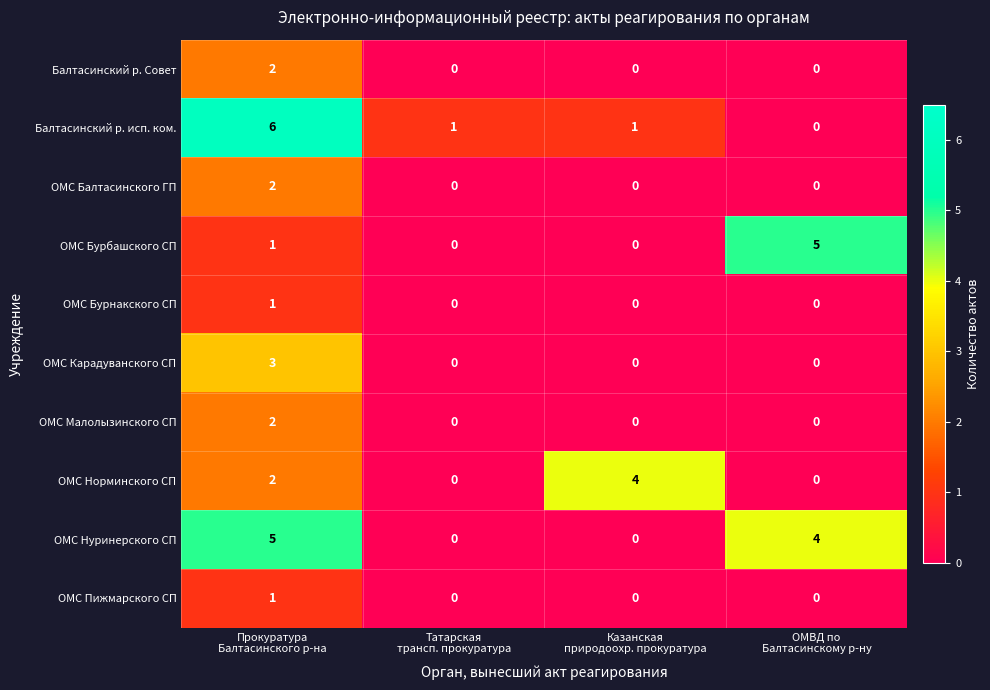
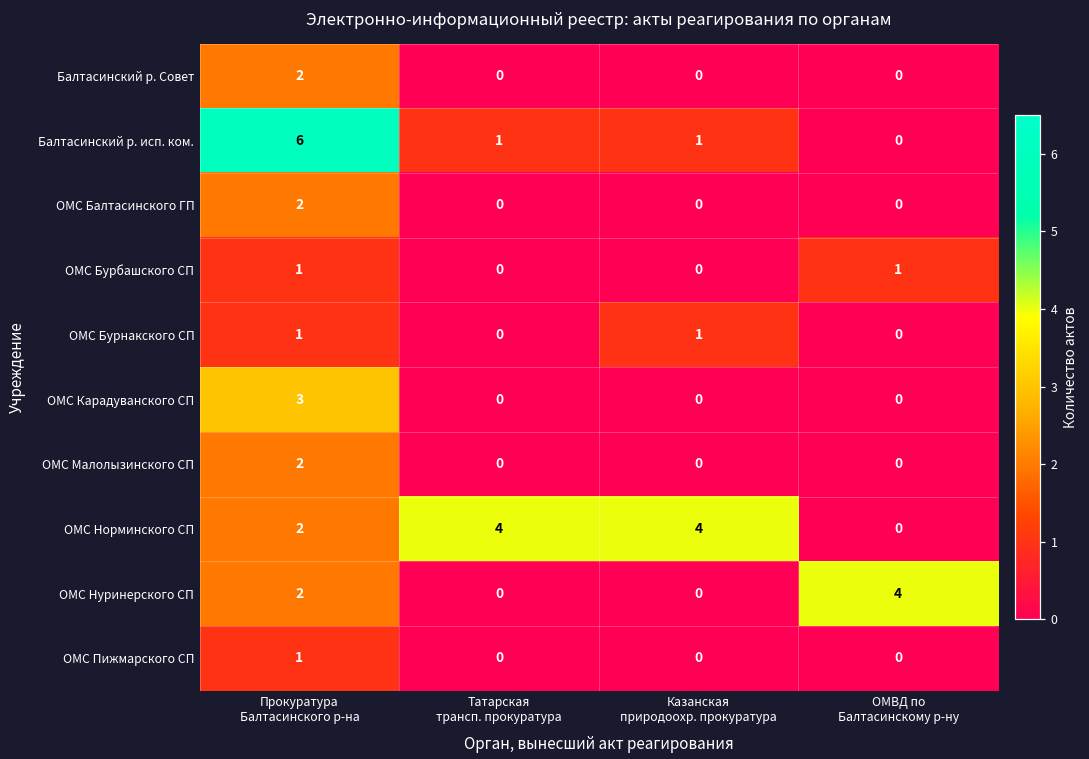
  {
    "Балтасинский р. Совет": {
      "Прокуратура Балтасинского р-на": 2,
      "Татарская трансп. прокуратура": 0,
      "Казанская природоохр. прокуратура": 0,
      "ОМВД по Балтасинскому р-ну": 0
    },
    "Балтасинский р. исп. ком.": {
      "Прокуратура Балтасинского р-на": 6,
      "Татарская трансп. прокуратура": 1,
      "Казанская природоохр. прокуратура": 1,
      "ОМВД по Балтасинскому р-ну": 0
    },
    "ОМС Балтасинского ГП": {
      "Прокуратура Балтасинского р-на": 2,
      "Татарская трансп. прокуратура": 0,
      "Казанская природоохр. прокуратура": 0,
      "ОМВД по Балтасинскому р-ну": 0
    },
    "ОМС Бурбашского СП": {
      "Прокуратура Балтасинского р-на": 1,
      "Татарская трансп. прокуратура": 0,
      "Казанская природоохр. прокуратура": 0,
-     "ОМВД по Балтасинскому р-ну": 5
+     "ОМВД по Балтасинскому р-ну": 1
    },
    "ОМС Бурнакского СП": {
      "Прокуратура Балтасинского р-на": 1,
      "Татарская трансп. прокуратура": 0,
-     "Казанская природоохр. прокуратура": 0,
+     "Казанская природоохр. прокуратура": 1,
      "ОМВД по Балтасинскому р-ну": 0
    },
    "ОМС Карадуванского СП": {
      "Прокуратура Балтасинского р-на": 3,
      "Татарская трансп. прокуратура": 0,
      "Казанская природоохр. прокуратура": 0,
      "ОМВД по Балтасинскому р-ну": 0
    },
    "ОМС Малолызинского СП": {
      "Прокуратура Балтасинского р-на": 2,
      "Татарская трансп. прокуратура": 0,
      "Казанская природоохр. прокуратура": 0,
      "ОМВД по Балтасинскому р-ну": 0
    },
    "ОМС Норминского СП": {
      "Прокуратура Балтасинского р-на": 2,
-     "Татарская трансп. прокуратура": 0,
+     "Татарская трансп. прокуратура": 4,
      "Казанская природоохр. прокуратура": 4,
      "ОМВД по Балтасинскому р-ну": 0
    },
    "ОМС Нуринерского СП": {
-     "Прокуратура Балтасинского р-на": 5,
+     "Прокуратура Балтасинского р-на": 2,
      "Татарская трансп. прокуратура": 0,
      "Казанская природоохр. прокуратура": 0,
      "ОМВД по Балтасинскому р-ну": 4
    },
    "ОМС Пижмарского СП": {
      "Прокуратура Балтасинского р-на": 1,
      "Татарская трансп. прокуратура": 0,
      "Казанская природоохр. прокуратура": 0,
      "ОМВД по Балтасинскому р-ну": 0
    }
  }
